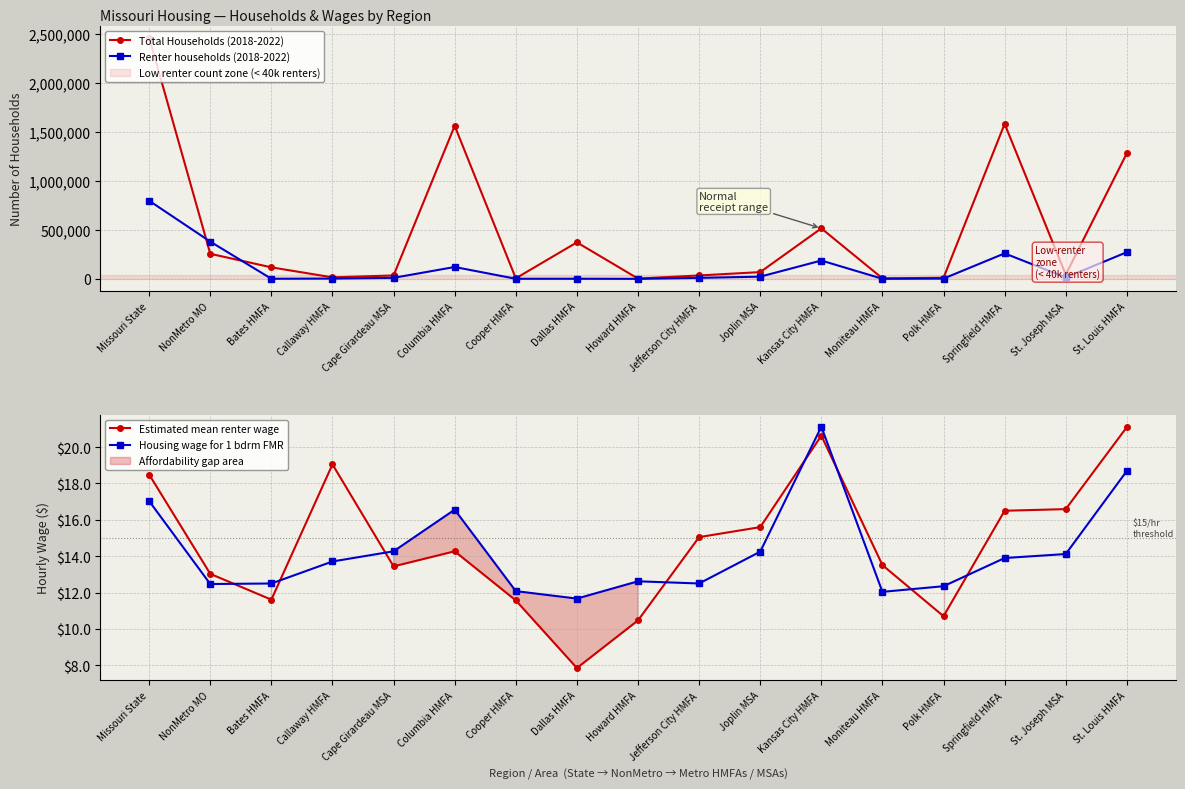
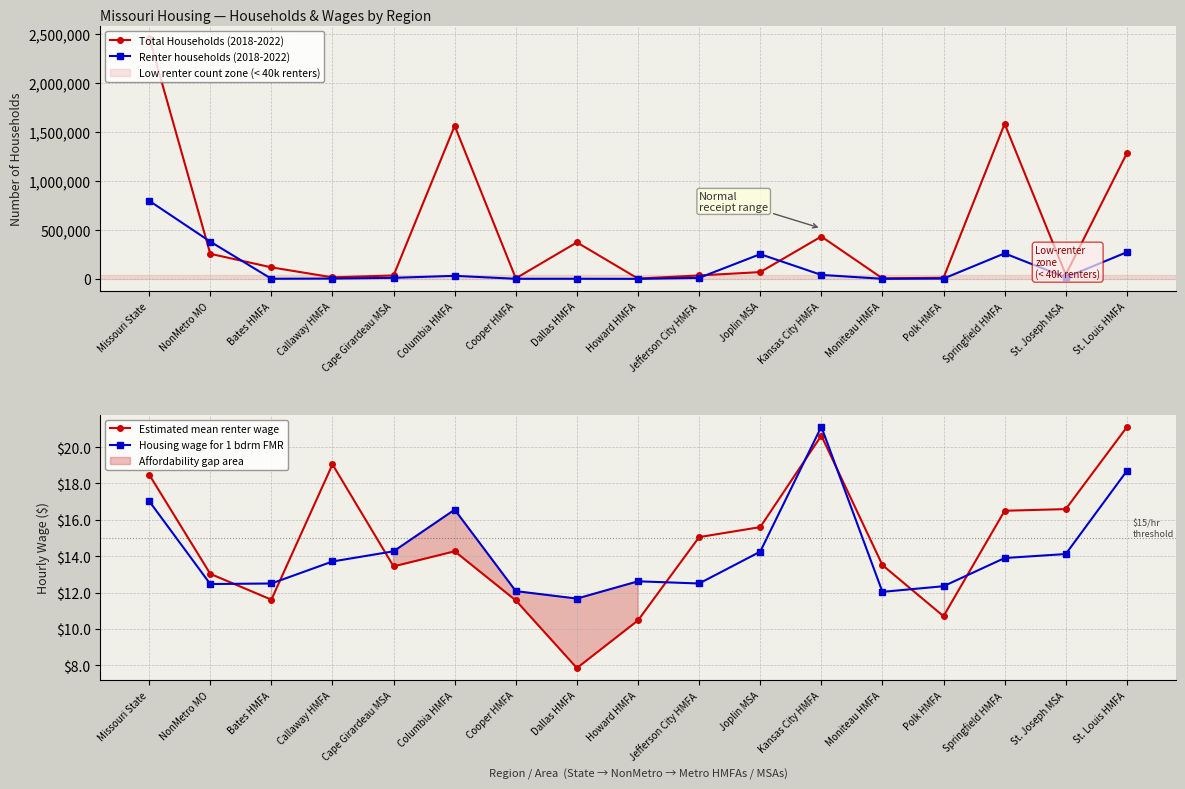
  {
    "Missouri Housing — Households & Wages by Region": {
      "Total Households (2018-2022)": {
        "NonMetro MO": "300,000",
        "Bates HMFA": "100,000",
        "Columbia HMFA": "1,600,000",
        "Dallas HMFA": "400,000",
        "Joplin MSA": "100,000",
-       "Kansas City HMFA": "500,000",
+       "Kansas City HMFA": "400,000",
        "Springfield HMFA": "1,600,000",
        "St. Louis HMFA": "1,300,000"
      },
      "Renter households (2018-2022)": {
        "Missouri State": "800,000",
        "NonMetro MO": "400,000",
        "Bates HMFA": "0",
-       "Columbia HMFA": "100,000",
+       "Columbia HMFA": "0",
        "Dallas HMFA": "0",
-       "Joplin MSA": "0",
-       "Kansas City HMFA": "200,000",
+       "Joplin MSA": "300,000",
+       "Kansas City HMFA": "0",
        "Springfield HMFA": "300,000",
        "St. Louis HMFA": "300,000"
      }
    }
  }
